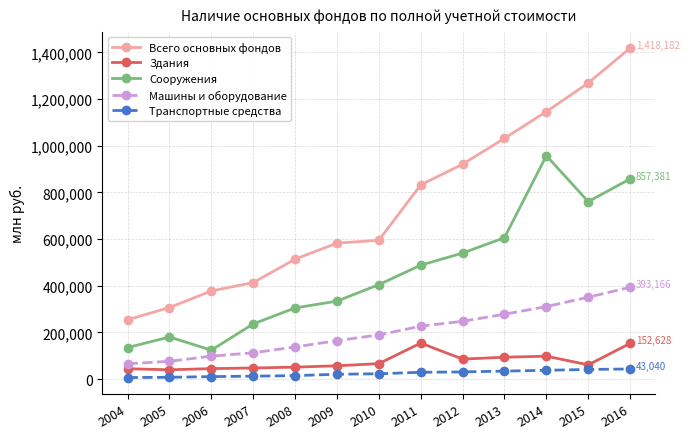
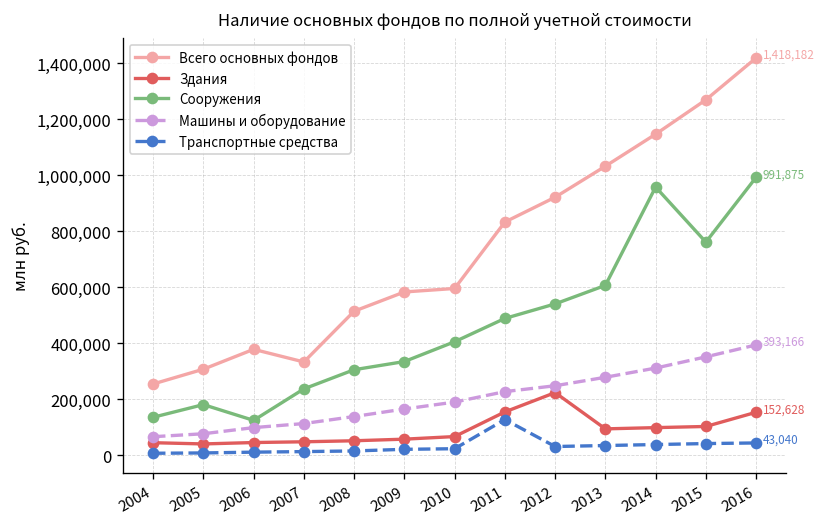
  {
    "Всего основных фондов": {
      "2004": "250,000",
      "2005": "310,000",
      "2006": "380,000",
-     "2007": "410,000",
+     "2007": "330,000",
      "2008": "510,000",
      "2009": "580,000",
      "2010": "590,000",
      "2011": "830,000",
      "2012": "920,000",
      "2013": "1,030,000",
      "2014": "1,150,000",
      "2015": "1,270,000"
    },
    "Здания": {
      "2004": "40,000",
      "2005": "40,000",
      "2006": "40,000",
      "2007": "50,000",
      "2008": "50,000",
      "2009": "60,000",
      "2010": "70,000",
      "2011": "150,000",
-     "2012": "90,000",
+     "2012": "220,000",
      "2013": "90,000",
      "2014": "100,000",
-     "2015": "60,000"
+     "2015": "100,000"
    },
    "Сооружения": {
-     "2016": "857,381"
+     "2016": "991,875"
    },
    "Машины и оборудование": {
      "2016": "393,166"
    },
    "Транспортные средства": {
      "2004": "10,000",
      "2005": "10,000",
      "2006": "10,000",
      "2007": "10,000",
      "2008": "10,000",
      "2009": "20,000",
      "2010": "20,000",
-     "2011": "30,000",
+     "2011": "130,000",
      "2012": "30,000",
      "2013": "30,000",
      "2014": "40,000",
      "2015": "40,000"
    }
  }
